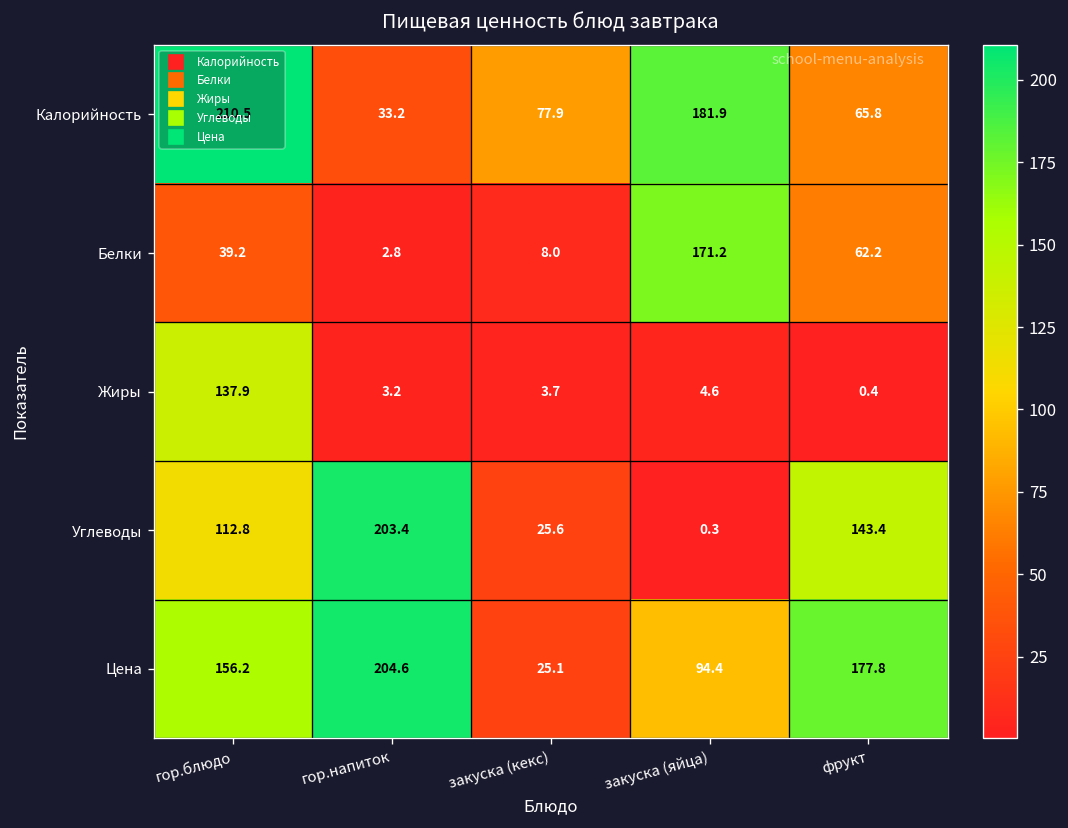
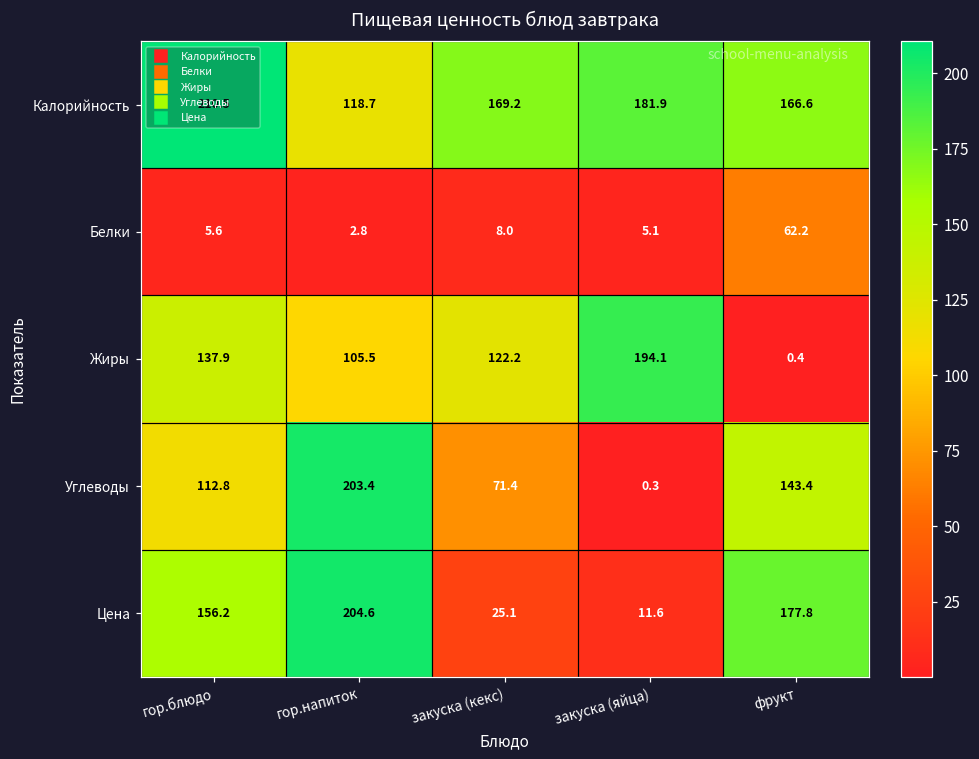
  {
    "Калорийность": {
-     "гор.напиток": 33.2,
-     "закуска (кекс)": 77.9,
+     "гор.напиток": 118.7,
+     "закуска (кекс)": 169.2,
      "закуска (яйца)": 181.9,
-     "фрукт": 65.8
+     "фрукт": 166.6
    },
    "Белки": {
-     "гор.блюдо": 39.2,
+     "гор.блюдо": 5.6,
      "гор.напиток": 2.8,
      "закуска (кекс)": 8.0,
-     "закуска (яйца)": 171.2,
+     "закуска (яйца)": 5.1,
      "фрукт": 62.2
    },
    "Жиры": {
      "гор.блюдо": 137.9,
-     "гор.напиток": 3.2,
-     "закуска (кекс)": 3.7,
-     "закуска (яйца)": 4.6,
+     "гор.напиток": 105.5,
+     "закуска (кекс)": 122.2,
+     "закуска (яйца)": 194.1,
      "фрукт": 0.4
    },
    "Углеводы": {
      "гор.блюдо": 112.8,
      "гор.напиток": 203.4,
-     "закуска (кекс)": 25.6,
+     "закуска (кекс)": 71.4,
      "закуска (яйца)": 0.3,
      "фрукт": 143.4
    },
    "Цена": {
      "гор.блюдо": 156.2,
      "гор.напиток": 204.6,
      "закуска (кекс)": 25.1,
-     "закуска (яйца)": 94.4,
+     "закуска (яйца)": 11.6,
      "фрукт": 177.8
    }
  }
